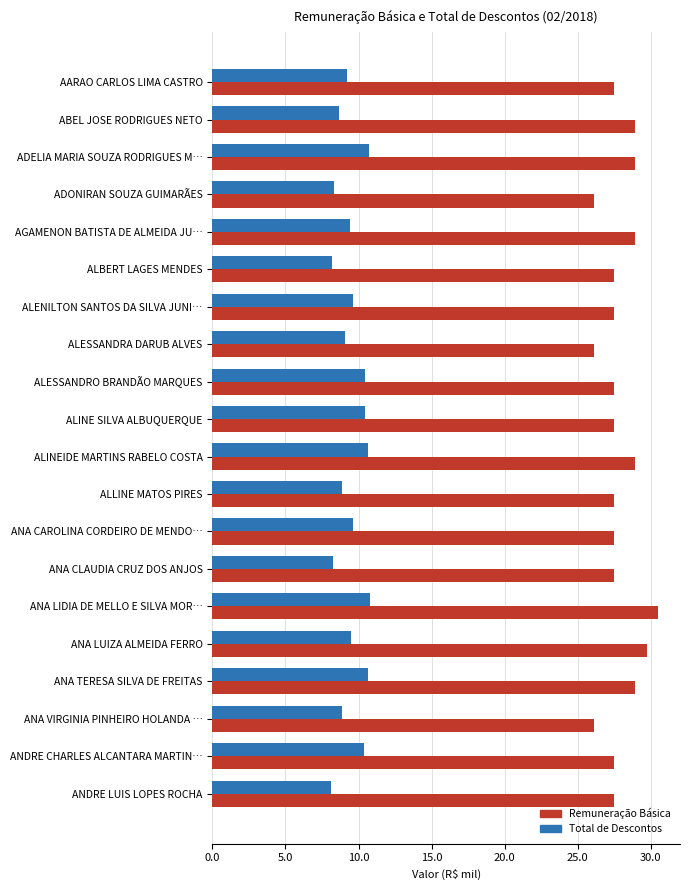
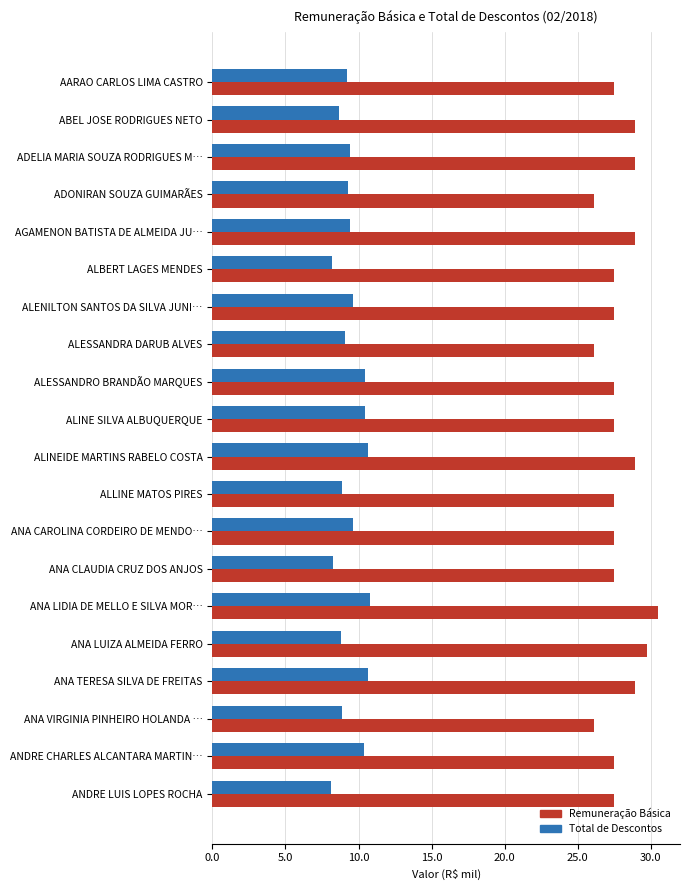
  {
    "Remuneração Básica": {
      "AARAO CARLOS LIMA CASTRO": 27.5,
      "ABEL JOSE RODRIGUES NETO": 28.9,
      "ADELIA MARIA SOUZA RODRIGUES M…": 28.9,
      "ADONIRAN SOUZA GUIMARÃES": 26.1,
      "AGAMENON BATISTA DE ALMEIDA JU…": 28.9,
      "ALBERT LAGES MENDES": 27.5,
      "ALENILTON SANTOS DA SILVA JUNI…": 27.5,
      "ALESSANDRA DARUB ALVES": 26.1,
      "ALESSANDRO BRANDÃO MARQUES": 27.5,
      "ALINE SILVA ALBUQUERQUE": 27.5,
      "ALINEIDE MARTINS RABELO COSTA": 28.9,
      "ALLINE MATOS PIRES": 27.5,
      "ANA CAROLINA CORDEIRO DE MENDO…": 27.5,
      "ANA CLAUDIA CRUZ DOS ANJOS": 27.5,
      "ANA LIDIA DE MELLO E SILVA MOR…": 30.5,
      "ANA LUIZA ALMEIDA FERRO": 29.7,
      "ANA TERESA SILVA DE FREITAS": 28.9,
      "ANA VIRGINIA PINHEIRO HOLANDA …": 26.1,
      "ANDRE CHARLES ALCANTARA MARTIN…": 27.5,
      "ANDRE LUIS LOPES ROCHA": 27.5
    },
    "Total de Descontos": {
      "AARAO CARLOS LIMA CASTRO": 9.2,
      "ABEL JOSE RODRIGUES NETO": 8.6,
-     "ADELIA MARIA SOUZA RODRIGUES M…": 10.7,
-     "ADONIRAN SOUZA GUIMARÃES": 8.3,
+     "ADELIA MARIA SOUZA RODRIGUES M…": 9.4,
+     "ADONIRAN SOUZA GUIMARÃES": 9.3,
      "AGAMENON BATISTA DE ALMEIDA JU…": 9.4,
      "ALBERT LAGES MENDES": 8.2,
      "ALENILTON SANTOS DA SILVA JUNI…": 9.6,
      "ALESSANDRA DARUB ALVES": 9.1,
      "ALESSANDRO BRANDÃO MARQUES": 10.5,
      "ALINE SILVA ALBUQUERQUE": 10.4,
      "ALINEIDE MARTINS RABELO COSTA": 10.7,
      "ALLINE MATOS PIRES": 8.9,
      "ANA CAROLINA CORDEIRO DE MENDO…": 9.6,
      "ANA CLAUDIA CRUZ DOS ANJOS": 8.3,
      "ANA LIDIA DE MELLO E SILVA MOR…": 10.8,
-     "ANA LUIZA ALMEIDA FERRO": 9.5,
+     "ANA LUIZA ALMEIDA FERRO": 8.8,
      "ANA TERESA SILVA DE FREITAS": 10.6,
      "ANA VIRGINIA PINHEIRO HOLANDA …": 8.8,
      "ANDRE CHARLES ALCANTARA MARTIN…": 10.3,
      "ANDRE LUIS LOPES ROCHA": 8.1
    }
  }
